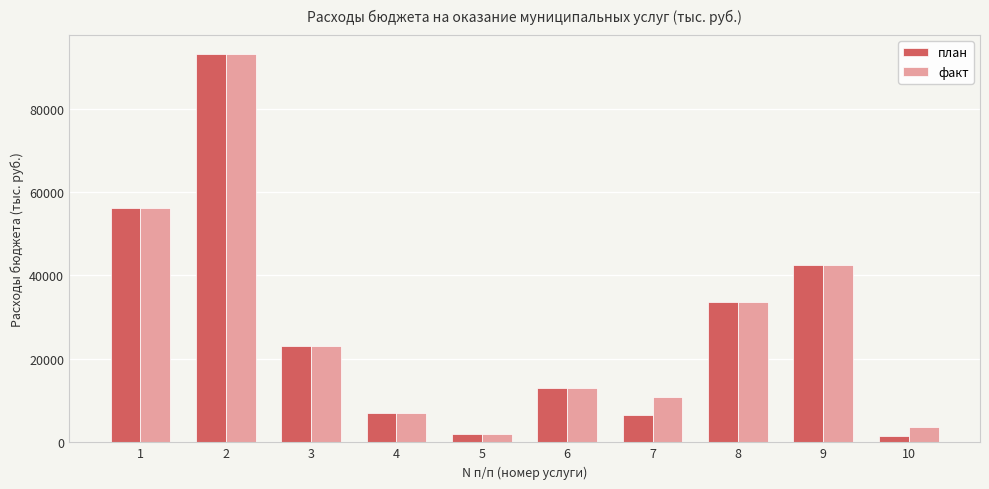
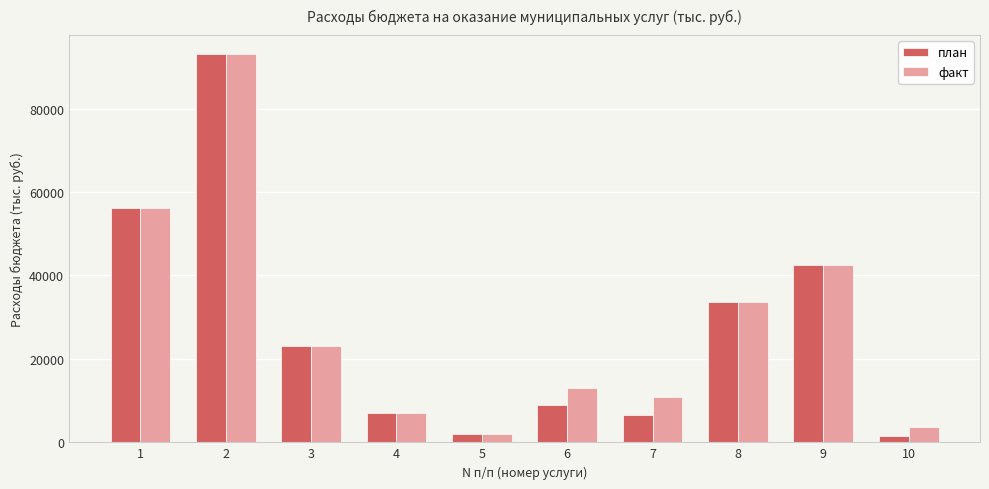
  {
    "план": {
      "1": 56000,
      "2": 93000,
      "3": 23000,
      "4": 7000,
      "5": 2000,
-     "6": 13000,
+     "6": 9000,
      "7": 7000,
      "8": 34000,
      "9": 42000,
      "10": 1000
    },
    "факт": {
      "1": 56000,
      "2": 93000,
      "3": 23000,
      "4": 7000,
      "5": 2000,
      "6": 13000,
      "7": 11000,
      "8": 34000,
      "9": 42000,
      "10": 4000
    }
  }
